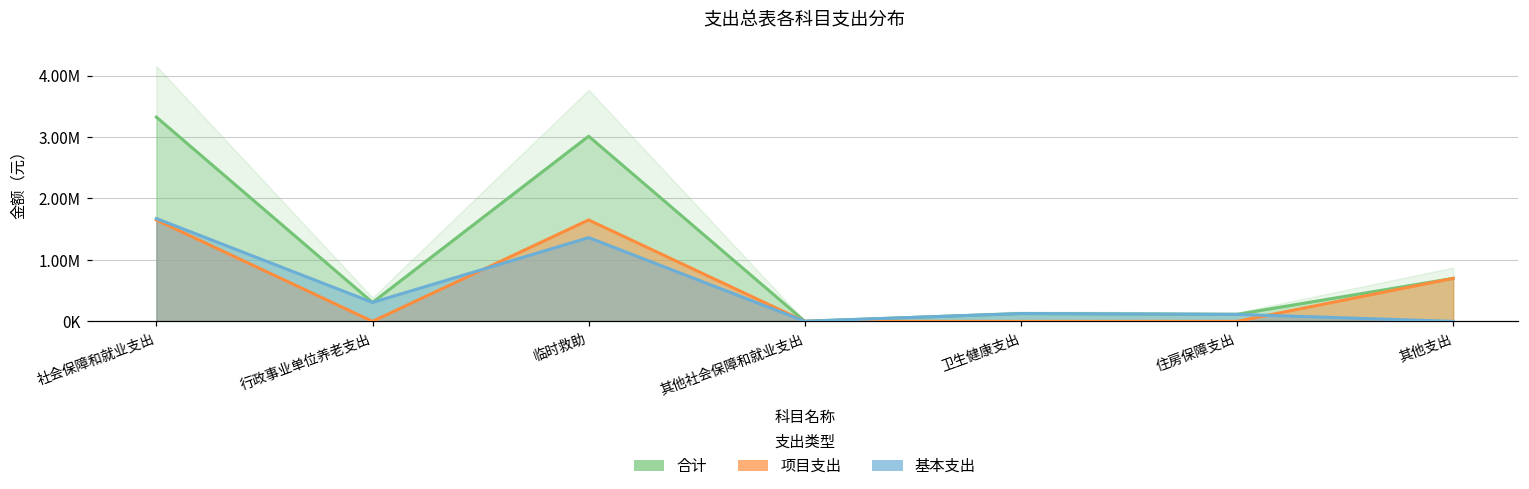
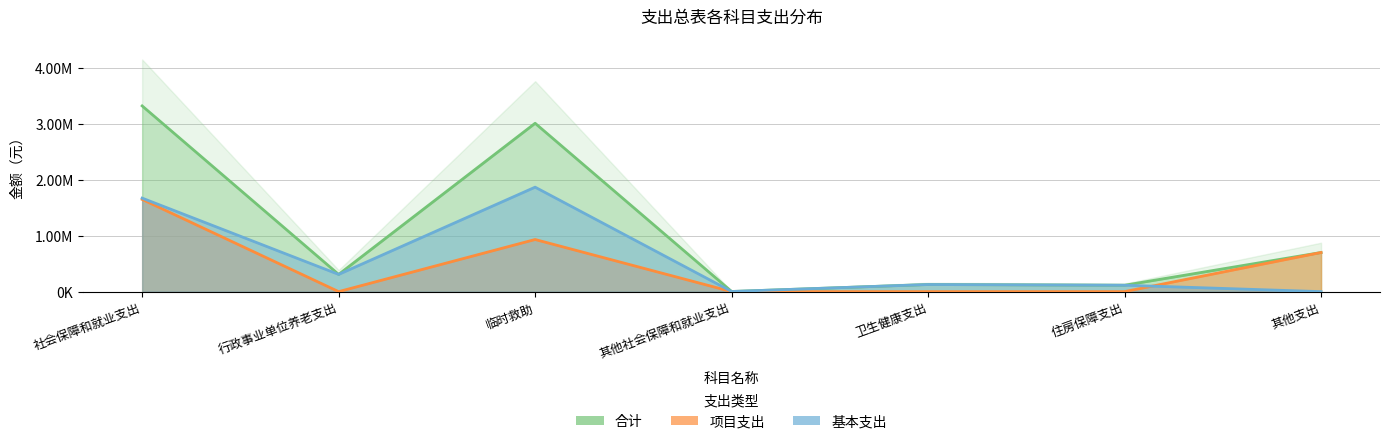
  {
    "项目支出": {
      "行政事业单位养老支出": 0,
-     "临时救助": 1700000,
+     "临时救助": 900000,
      "卫生健康支出": 0,
      "住房保障支出": 0
    },
    "基本支出": {
-     "临时救助": 1400000,
+     "临时救助": 1900000,
      "其他支出": 0
    }
  }
